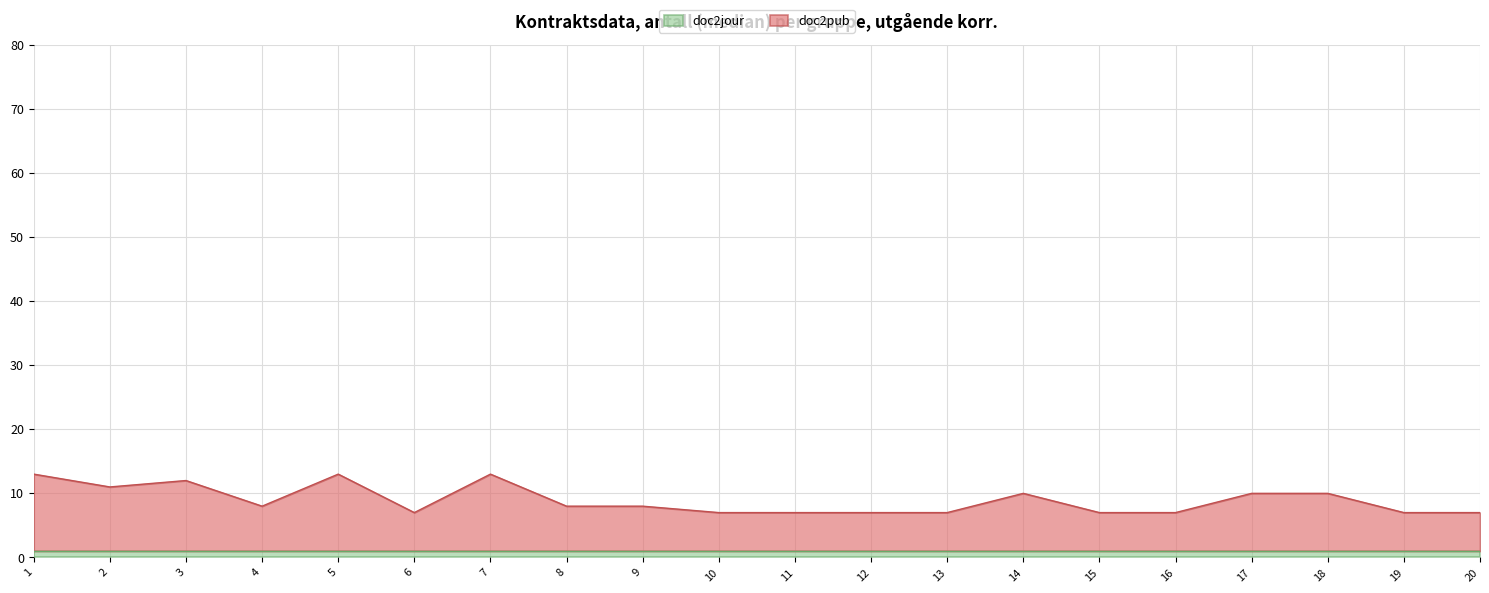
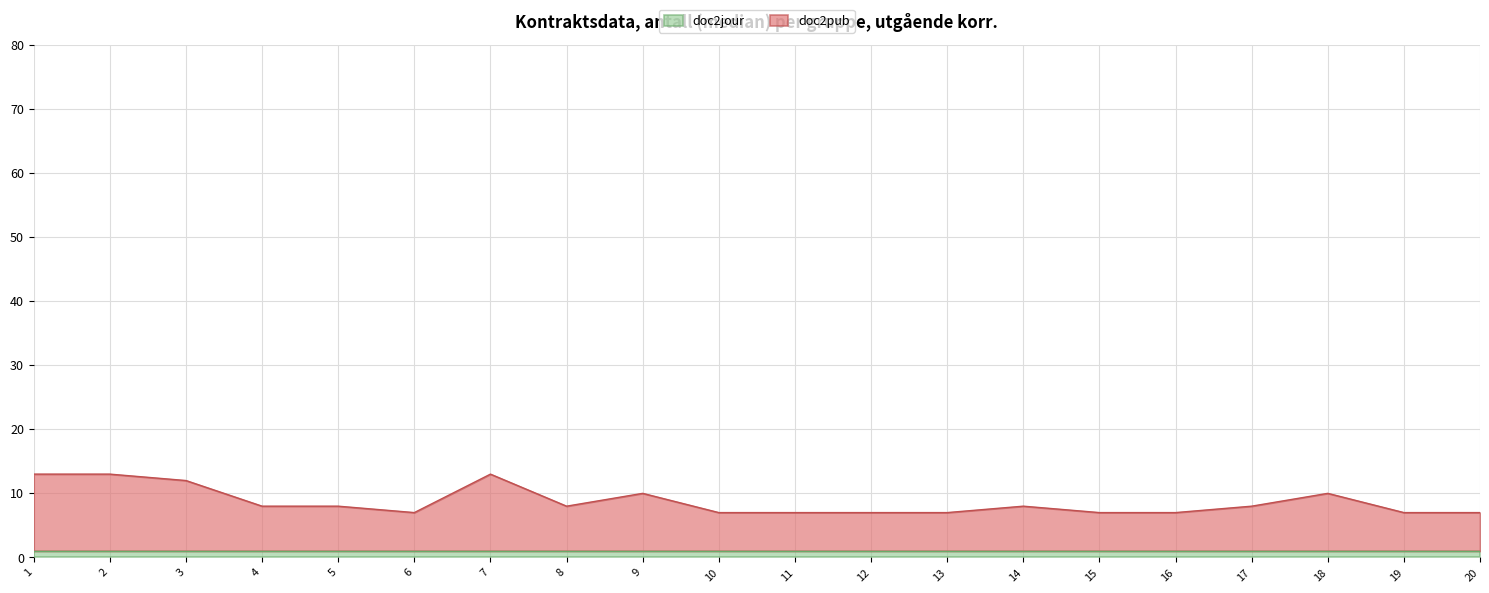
  {
    "doc2jour": {
      "1": 1,
      "2": 1,
      "3": 1,
      "4": 1,
      "5": 1,
      "6": 1,
      "7": 1,
      "8": 1,
      "9": 1,
      "10": 1,
      "11": 1,
      "12": 1,
      "13": 1,
      "14": 1,
      "15": 1,
      "16": 1,
      "17": 1,
      "18": 1,
      "19": 1,
      "20": 1
    },
    "doc2pub": {
      "1": 13,
-     "2": 11,
+     "2": 13,
      "3": 12,
      "4": 8,
-     "5": 13,
+     "5": 8,
      "6": 7,
      "7": 13,
      "8": 8,
-     "9": 8,
+     "9": 10,
      "10": 7,
      "11": 7,
      "12": 7,
      "13": 7,
-     "14": 10,
+     "14": 8,
      "15": 7,
      "16": 7,
-     "17": 10,
+     "17": 8,
      "18": 10,
      "19": 7,
      "20": 7
    }
  }
